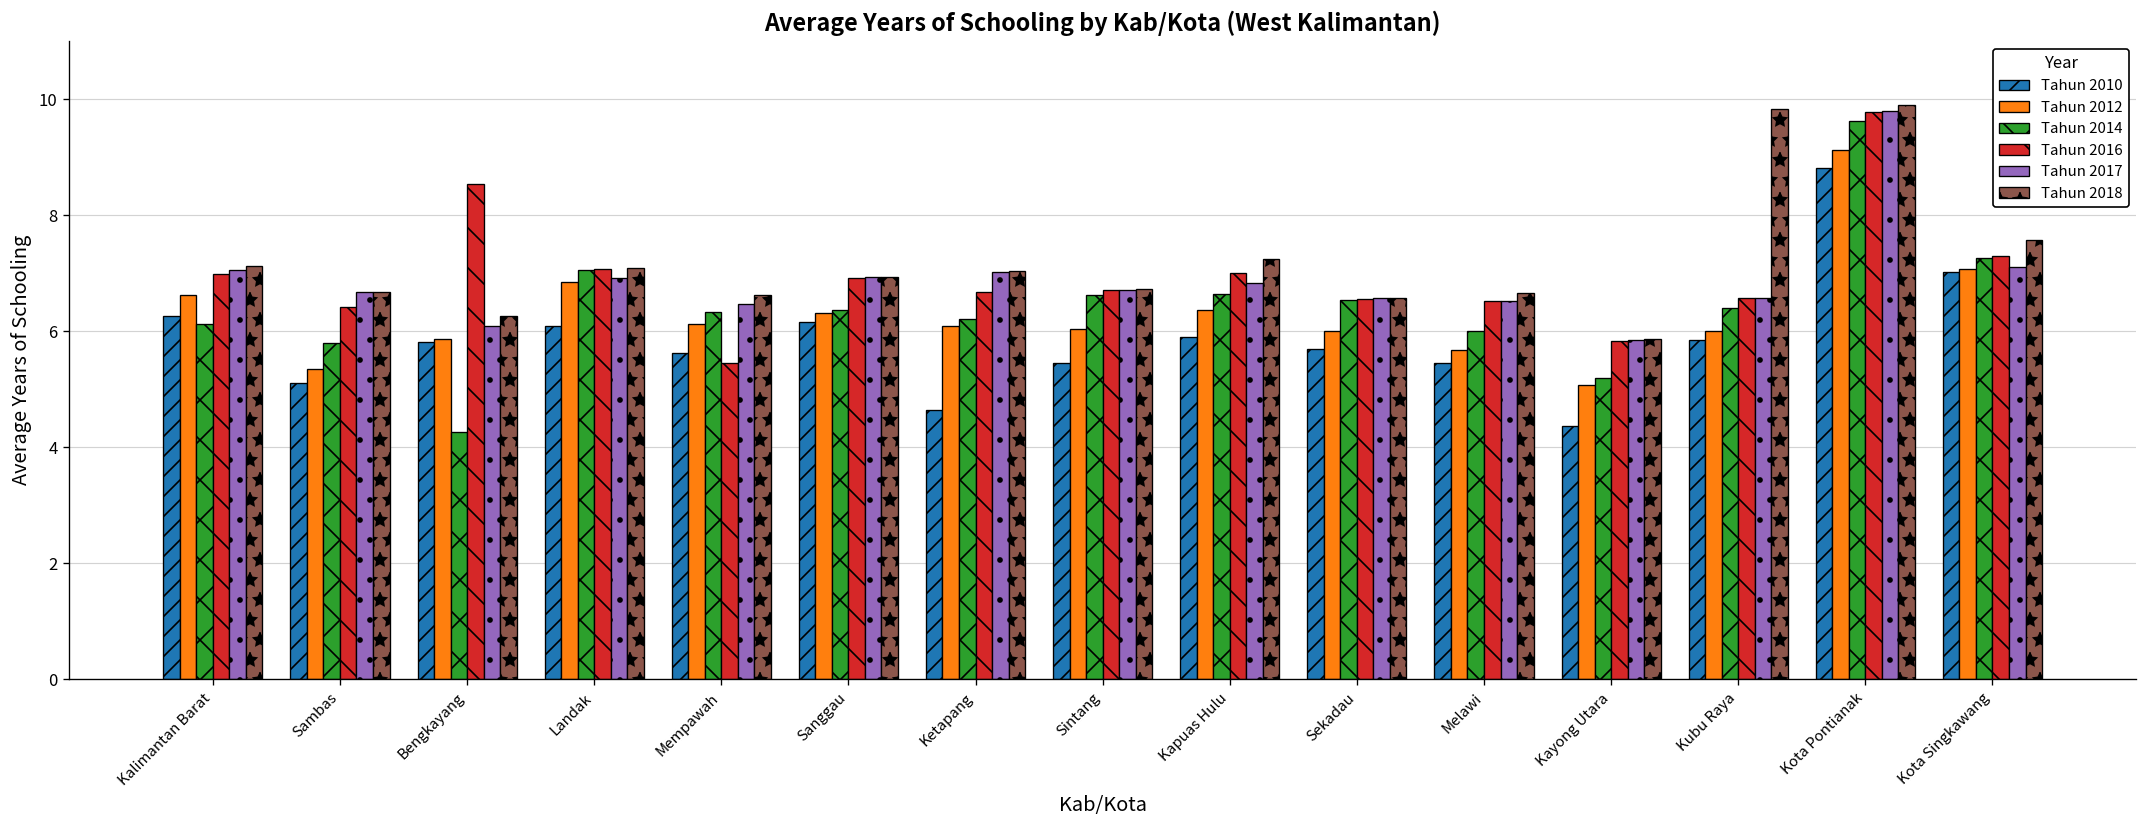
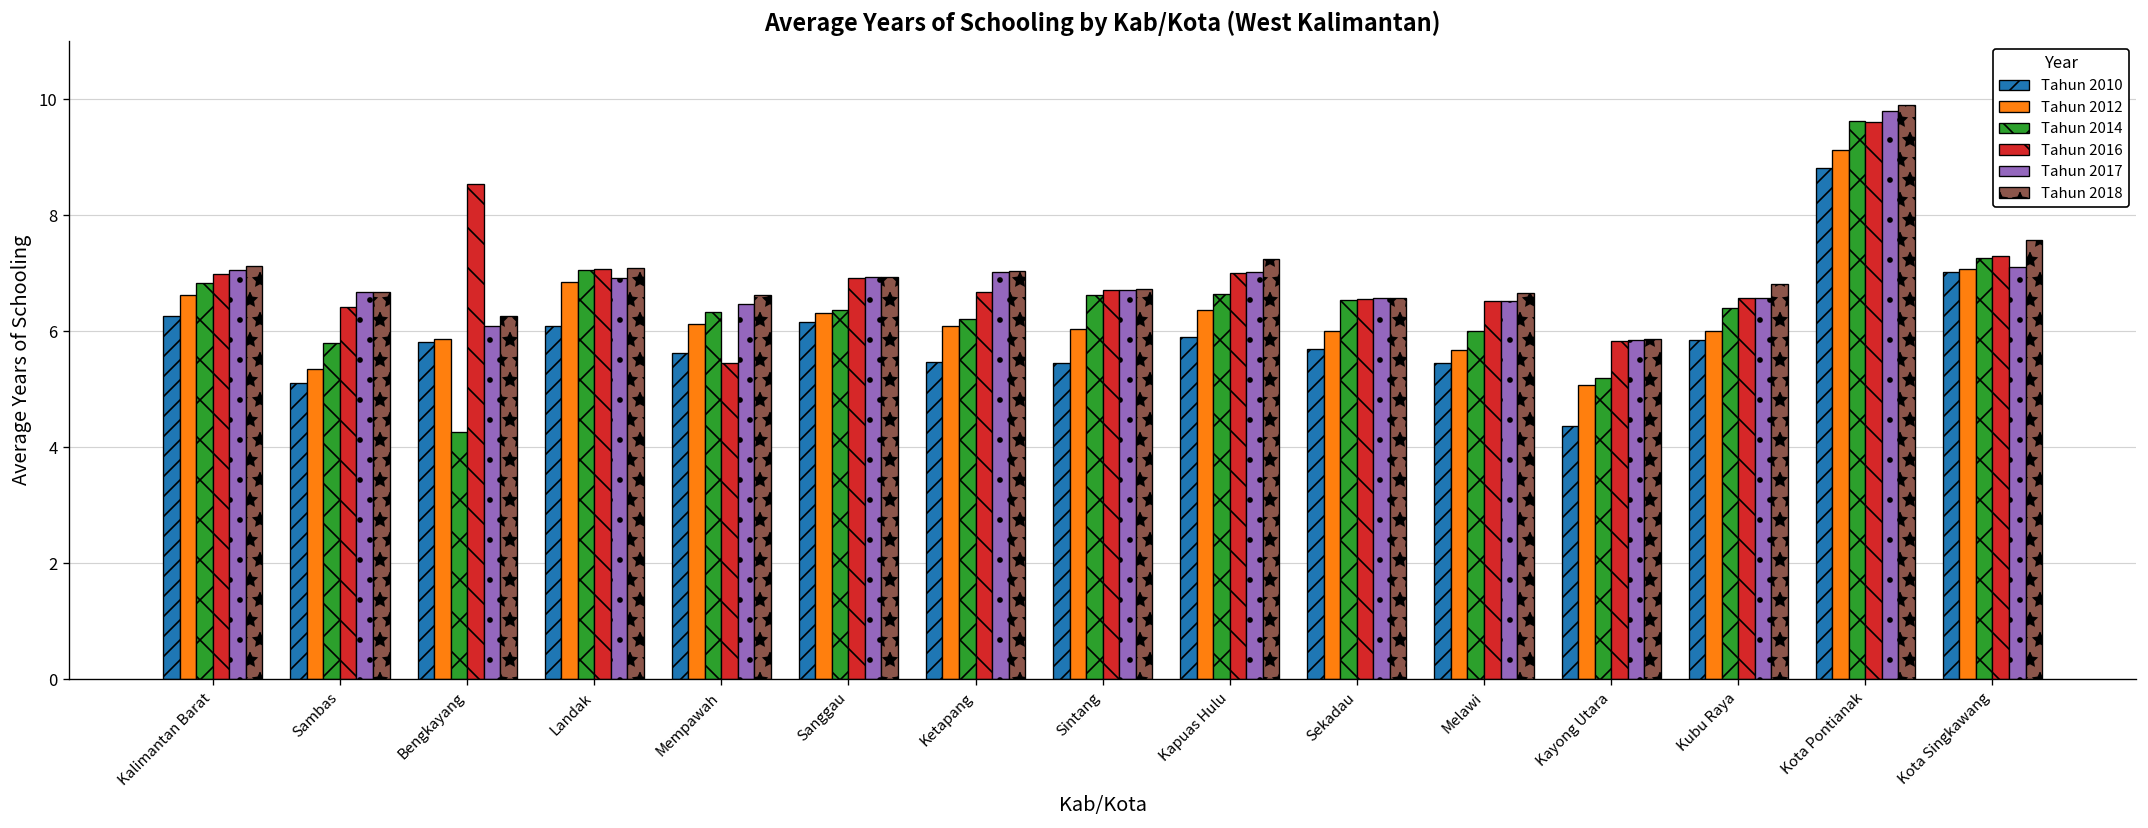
  {
    "Tahun 2010": {
      "Kalimantan Barat": 6.3,
      "Sambas": 5.1,
      "Bengkayang": 5.8,
      "Landak": 6.1,
      "Mempawah": 5.6,
      "Sanggau": 6.2,
-     "Ketapang": 4.7,
+     "Ketapang": 5.5,
      "Sintang": 5.5,
      "Kapuas Hulu": 5.9,
      "Sekadau": 5.7,
      "Melawi": 5.5,
      "Kayong Utara": 4.4,
      "Kubu Raya": 5.9,
      "Kota Pontianak": 8.8,
      "Kota Singkawang": 7.0
    },
    "Tahun 2012": {
      "Kalimantan Barat": 6.6,
      "Sambas": 5.4,
      "Bengkayang": 5.9,
      "Landak": 6.9,
      "Mempawah": 6.1,
      "Sanggau": 6.3,
      "Ketapang": 6.1,
      "Sintang": 6.0,
      "Kapuas Hulu": 6.4,
      "Sekadau": 6.0,
      "Melawi": 5.7,
      "Kayong Utara": 5.1,
      "Kubu Raya": 6.0,
      "Kota Pontianak": 9.1,
      "Kota Singkawang": 7.1
    },
    "Tahun 2014": {
-     "Kalimantan Barat": 6.1,
+     "Kalimantan Barat": 6.8,
      "Sambas": 5.8,
      "Bengkayang": 4.3,
      "Landak": 7.1,
      "Mempawah": 6.3,
      "Sanggau": 6.4,
      "Ketapang": 6.2,
      "Sintang": 6.6,
      "Kapuas Hulu": 6.7,
      "Sekadau": 6.5,
      "Melawi": 6.0,
      "Kayong Utara": 5.2,
      "Kubu Raya": 6.4,
      "Kota Pontianak": 9.6,
      "Kota Singkawang": 7.3
    },
    "Tahun 2016": {
      "Kalimantan Barat": 7.0,
      "Sambas": 6.4,
      "Bengkayang": 8.5,
      "Landak": 7.1,
      "Mempawah": 5.5,
      "Sanggau": 6.9,
      "Ketapang": 6.7,
      "Sintang": 6.7,
      "Kapuas Hulu": 7.0,
      "Sekadau": 6.6,
      "Melawi": 6.5,
      "Kayong Utara": 5.8,
      "Kubu Raya": 6.6,
-     "Kota Pontianak": 9.8,
+     "Kota Pontianak": 9.6,
      "Kota Singkawang": 7.3
    },
    "Tahun 2017": {
      "Kalimantan Barat": 7.1,
      "Sambas": 6.7,
      "Bengkayang": 6.1,
      "Landak": 6.9,
      "Mempawah": 6.5,
      "Sanggau": 6.9,
      "Ketapang": 7.0,
      "Sintang": 6.7,
-     "Kapuas Hulu": 6.8,
+     "Kapuas Hulu": 7.0,
      "Sekadau": 6.6,
      "Melawi": 6.5,
      "Kayong Utara": 5.9,
      "Kubu Raya": 6.6,
      "Kota Pontianak": 9.8,
      "Kota Singkawang": 7.1
    },
    "Tahun 2018": {
      "Kalimantan Barat": 7.1,
      "Sambas": 6.7,
      "Bengkayang": 6.3,
      "Landak": 7.1,
      "Mempawah": 6.6,
      "Sanggau": 6.9,
      "Ketapang": 7.0,
      "Sintang": 6.7,
      "Kapuas Hulu": 7.3,
      "Sekadau": 6.6,
      "Melawi": 6.7,
      "Kayong Utara": 5.9,
-     "Kubu Raya": 9.8,
+     "Kubu Raya": 6.8,
      "Kota Pontianak": 9.9,
      "Kota Singkawang": 7.6
    }
  }
